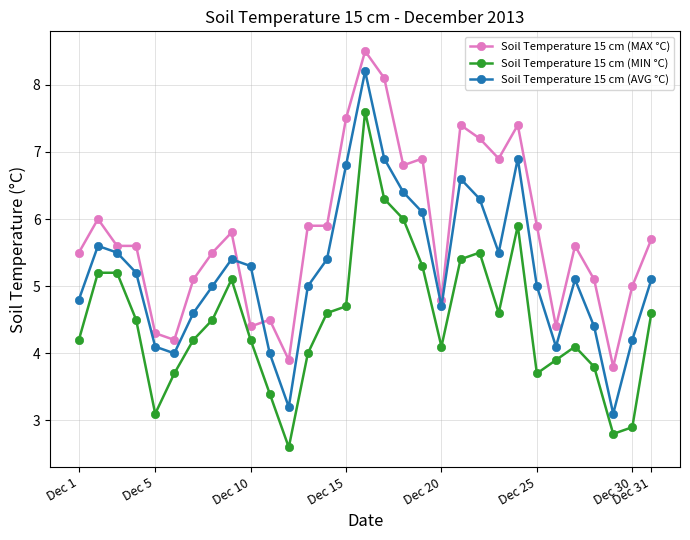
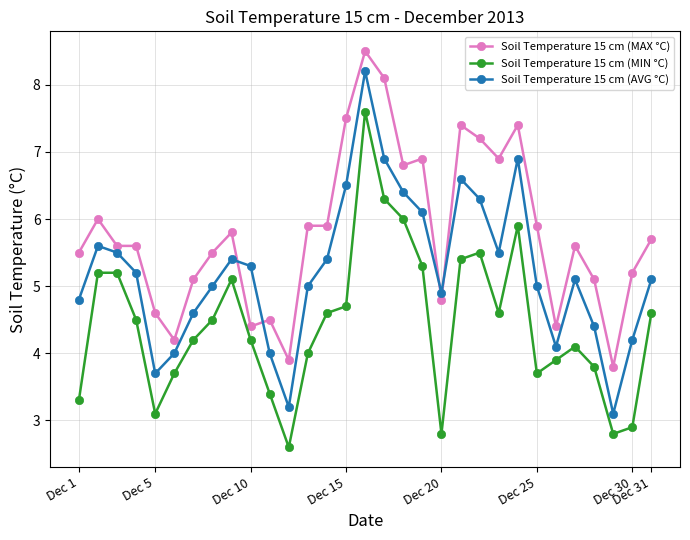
  {
    "Soil Temperature 15 cm (MAX °C)": {
      "Dec 1": 5.5,
-     "Dec 5": 4.3,
+     "Dec 5": 4.6,
      "Dec 10": 4.4,
      "Dec 15": 7.5,
      "Dec 20": 4.8,
      "Dec 25": 5.9,
-     "Dec 30": 5.0,
+     "Dec 30": 5.2,
      "Dec 31": 5.7
    },
    "Soil Temperature 15 cm (MIN °C)": {
-     "Dec 1": 4.2,
+     "Dec 1": 3.3,
      "Dec 5": 3.1,
      "Dec 10": 4.2,
      "Dec 15": 4.7,
-     "Dec 20": 4.1,
+     "Dec 20": 2.8,
      "Dec 25": 3.7,
      "Dec 30": 2.9,
      "Dec 31": 4.6
    },
    "Soil Temperature 15 cm (AVG °C)": {
      "Dec 1": 4.8,
-     "Dec 5": 4.1,
+     "Dec 5": 3.7,
      "Dec 10": 5.3,
-     "Dec 15": 6.8,
-     "Dec 20": 4.7,
+     "Dec 15": 6.5,
+     "Dec 20": 4.9,
      "Dec 25": 5.0,
      "Dec 30": 4.2,
      "Dec 31": 5.1
    }
  }
